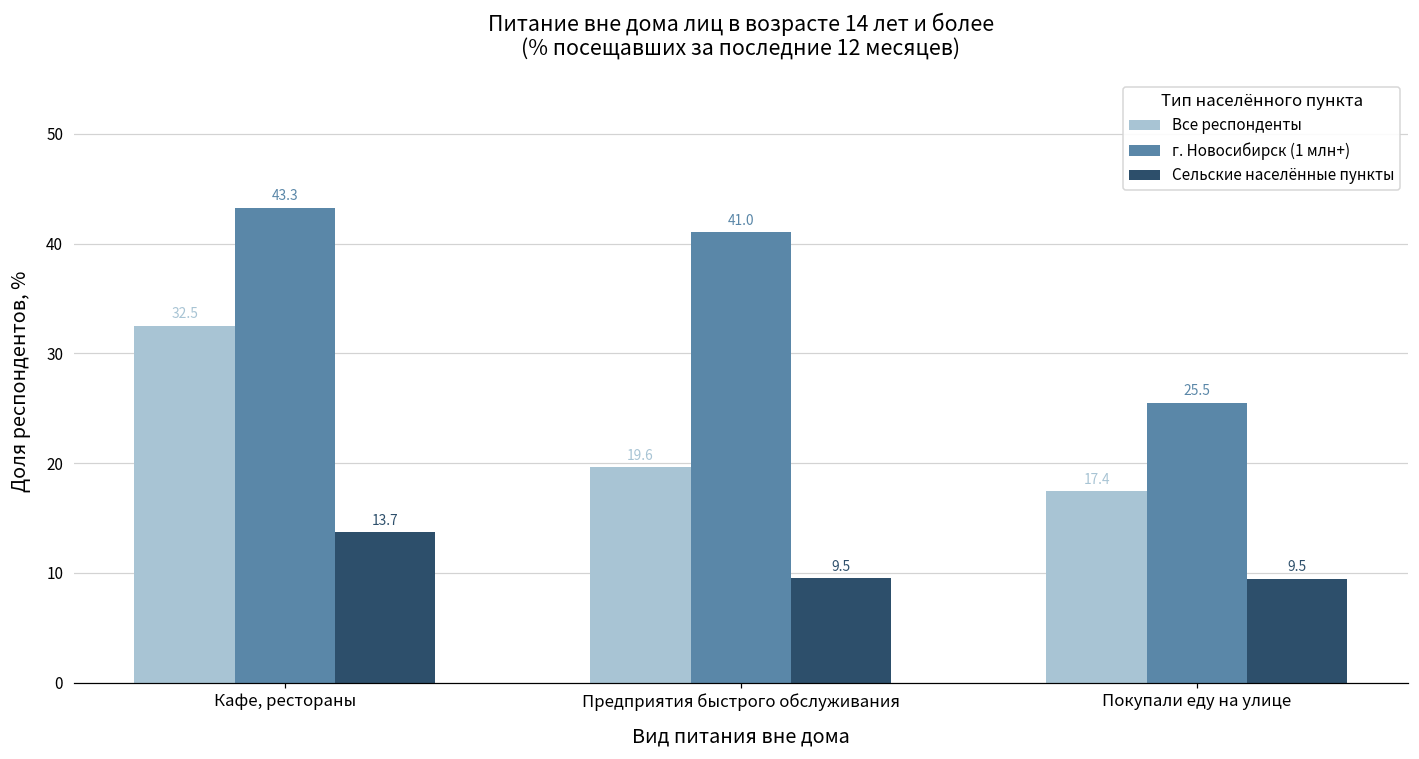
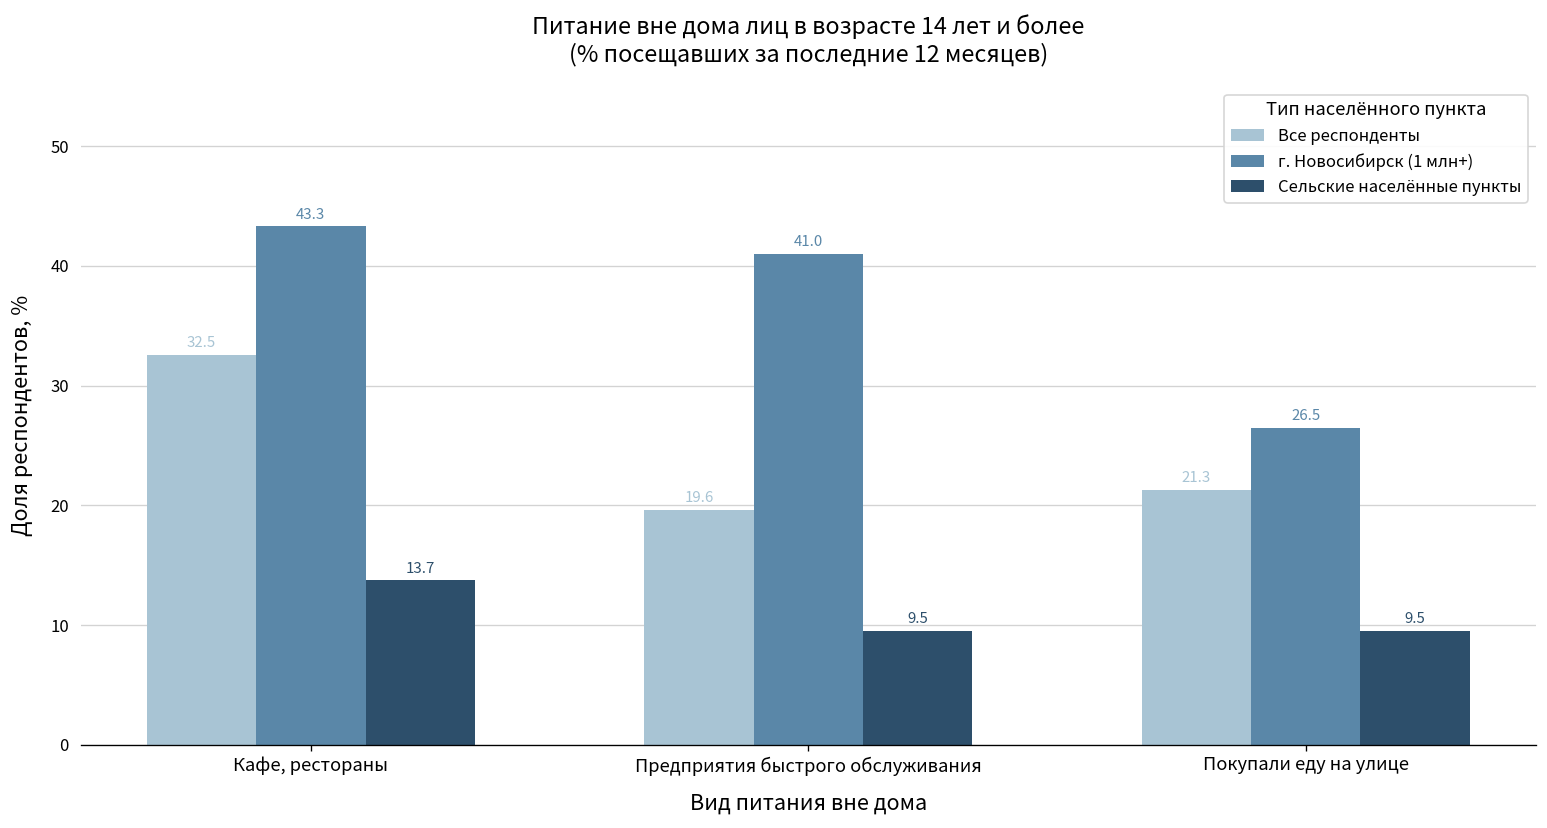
  {
    "Все респонденты": {
      "Кафе, рестораны": 32.5,
      "Предприятия быстрого обслуживания": 19.6,
-     "Покупали еду на улице": 17.4
+     "Покупали еду на улице": 21.3
    },
    "г. Новосибирск (1 млн+)": {
      "Кафе, рестораны": 43.3,
      "Предприятия быстрого обслуживания": 41.0,
-     "Покупали еду на улице": 25.5
+     "Покупали еду на улице": 26.5
    },
    "Сельские населённые пункты": {
      "Кафе, рестораны": 13.7,
      "Предприятия быстрого обслуживания": 9.5,
      "Покупали еду на улице": 9.5
    }
  }
